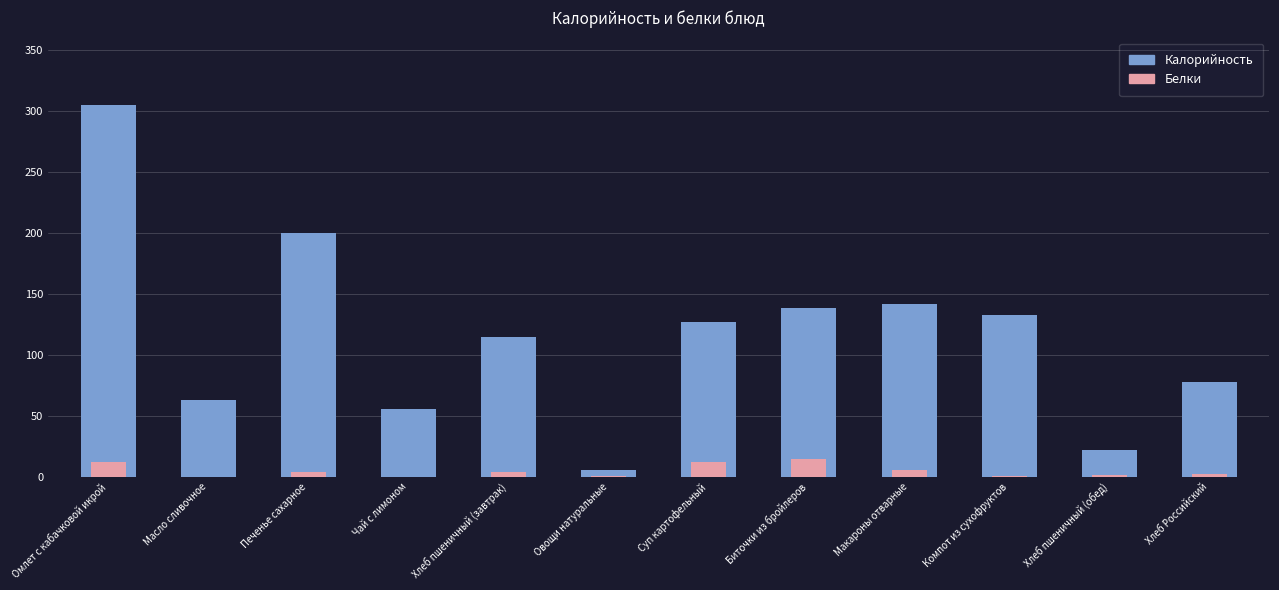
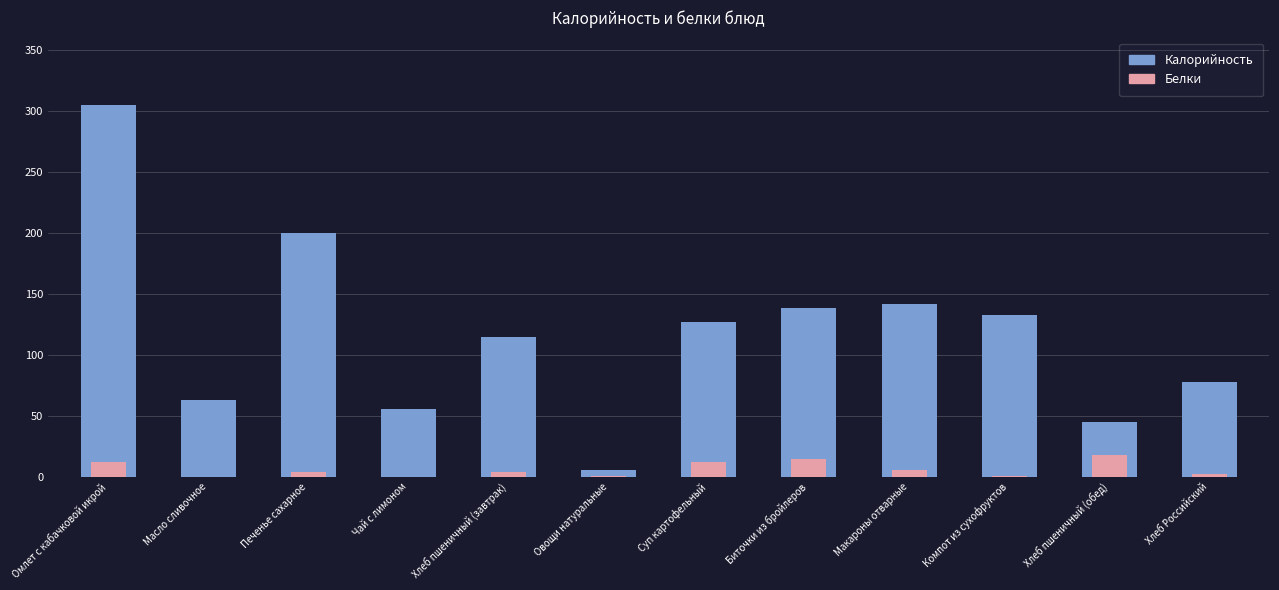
  {
    "Калорийность": {
      "Омлет с кабачковой икрой": 305,
      "Масло сливочное": 63,
      "Печенье сахарное": 200,
      "Чай с лимоном": 56,
      "Хлеб пшеничный (завтрак)": 115,
      "Овощи натуральные": 6,
      "Суп картофельный": 127,
      "Биточки из бройлеров": 138,
      "Макароны отварные": 142,
      "Компот из сухофруктов": 133,
-     "Хлеб пшеничный (обед)": 22,
+     "Хлеб пшеничный (обед)": 45,
      "Хлеб Российский": 78
    },
    "Белки": {
-     "Хлеб пшеничный (обед)": 2
+     "Хлеб пшеничный (обед)": 18
    }
  }
